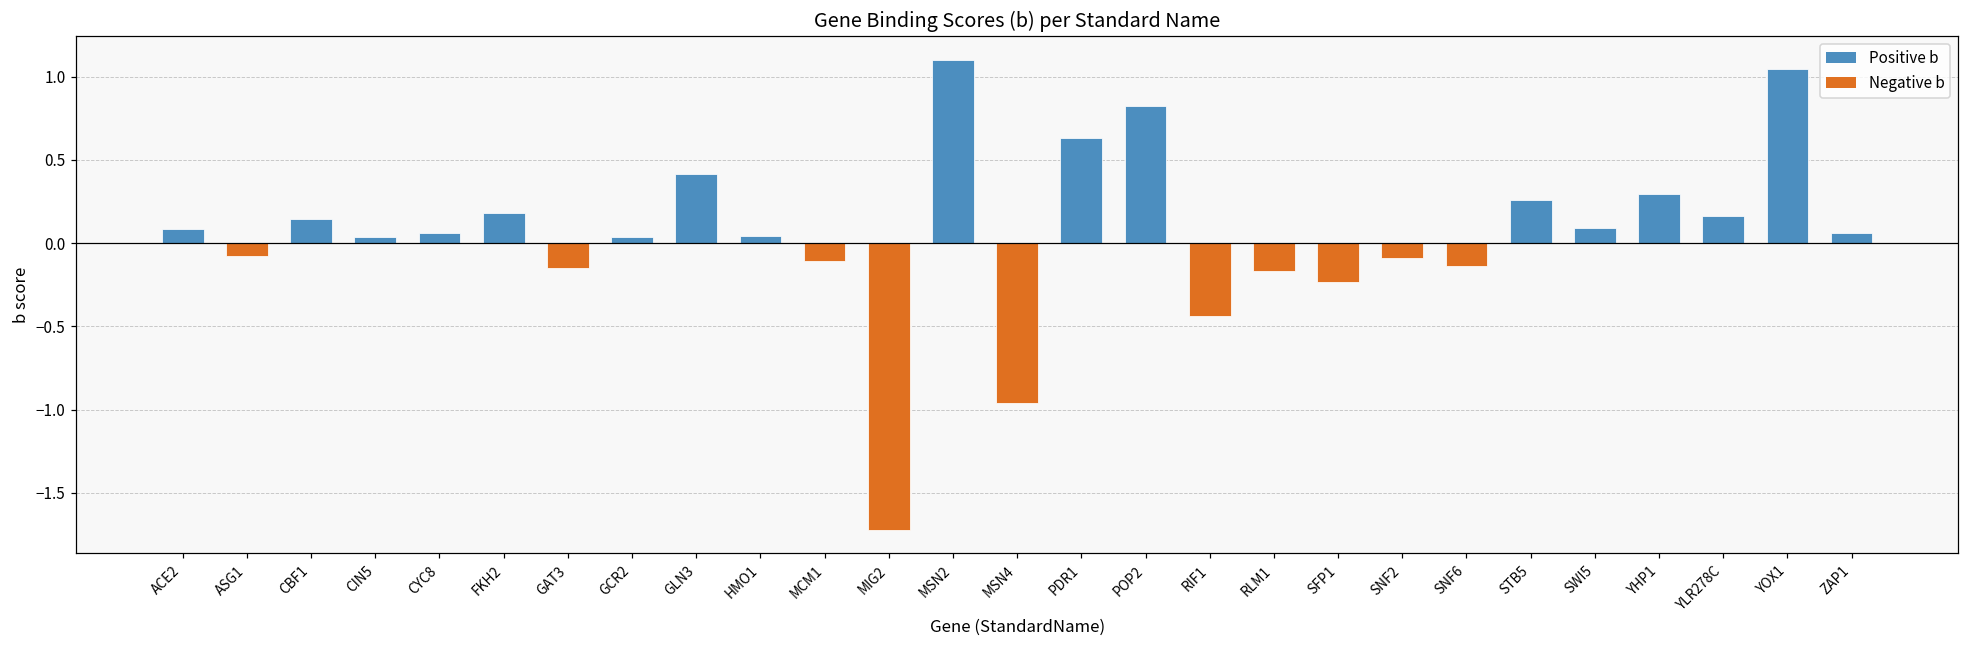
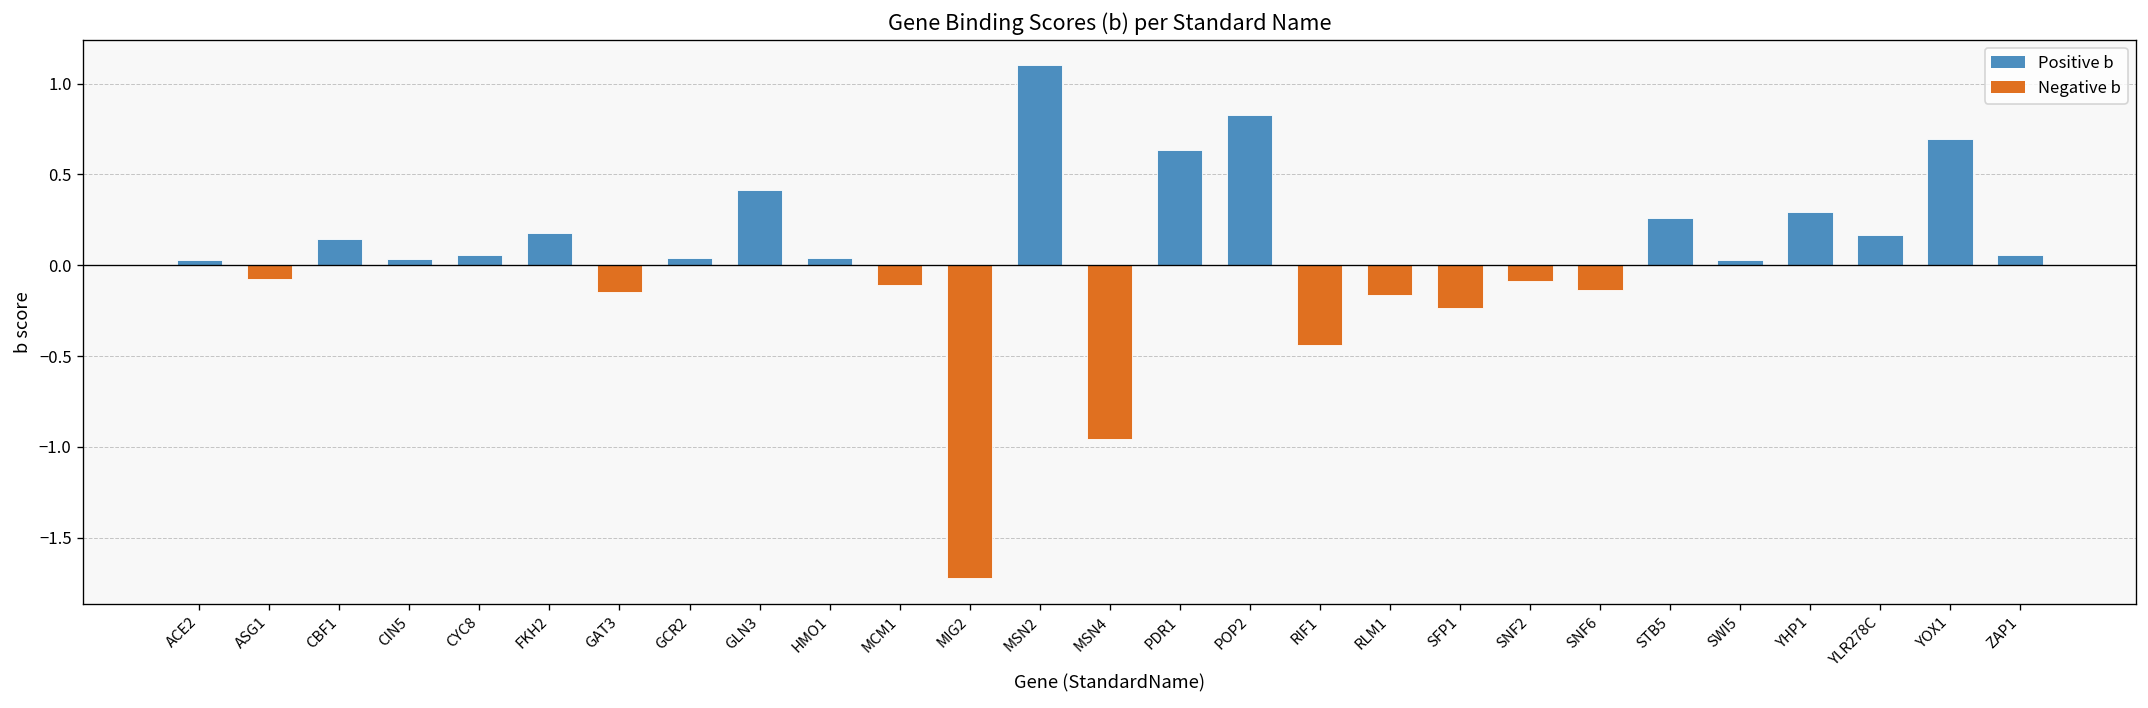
  {
-   "ACE2": 0.08,
+   "ACE2": 0.03,
    "ASG1": -0.08,
    "CBF1": 0.15,
    "CIN5": 0.04,
    "CYC8": 0.06,
    "FKH2": 0.18,
    "GAT3": -0.15,
    "GCR2": 0.04,
    "GLN3": 0.42,
    "HMO1": 0.04,
    "MCM1": -0.11,
    "MIG2": -1.72,
    "MSN2": 1.10,
    "MSN4": -0.96,
    "PDR1": 0.63,
    "POP2": 0.83,
    "RIF1": -0.44,
    "RLM1": -0.17,
    "SFP1": -0.24,
    "SNF2": -0.09,
    "SNF6": -0.14,
    "STB5": 0.26,
-   "SWI5": 0.09,
+   "SWI5": 0.03,
    "YHP1": 0.30,
    "YLR278C": 0.16,
-   "YOX1": 1.05,
+   "YOX1": 0.69,
    "ZAP1": 0.06
  }
